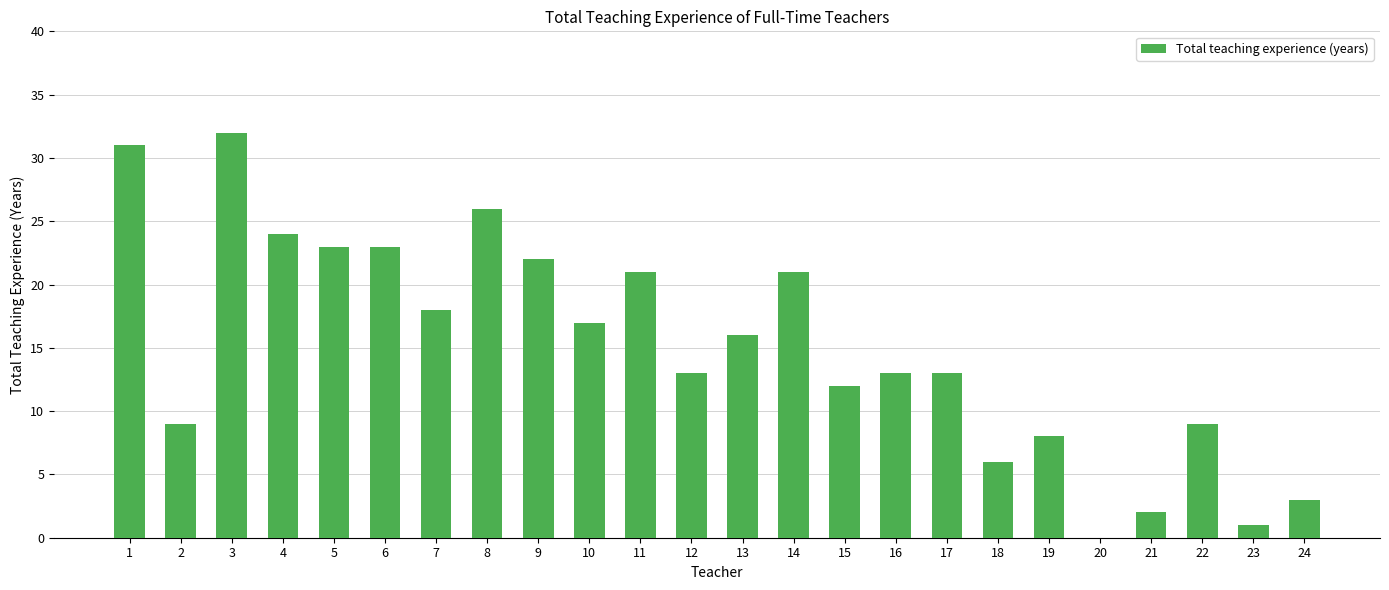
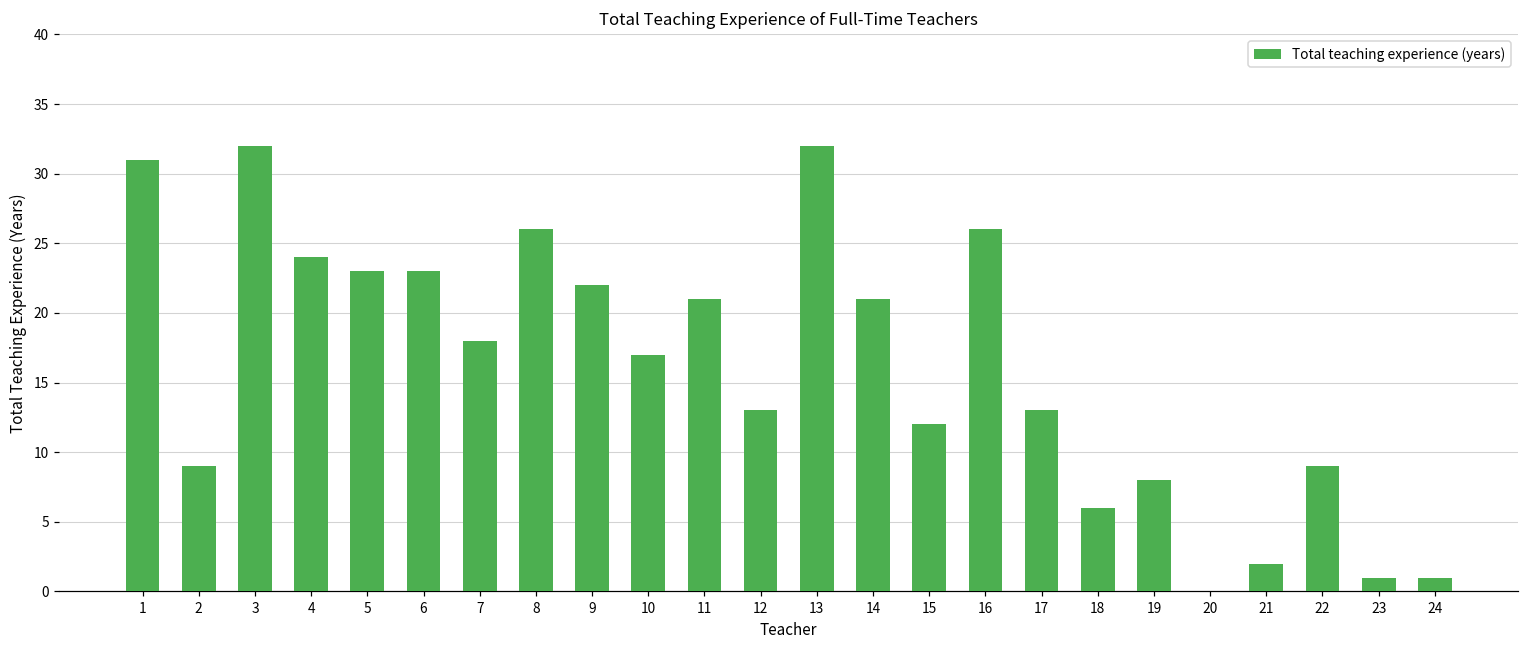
  {
    "1": 31,
    "2": 9,
    "3": 32,
    "4": 24,
    "5": 23,
    "6": 23,
    "7": 18,
    "8": 26,
    "9": 22,
    "10": 17,
    "11": 21,
    "12": 13,
-   "13": 16,
+   "13": 32,
    "14": 21,
    "15": 12,
-   "16": 13,
+   "16": 26,
    "17": 13,
    "18": 6,
    "19": 8,
    "20": 0,
    "21": 2,
    "22": 9,
    "23": 1,
-   "24": 3
+   "24": 1
  }
